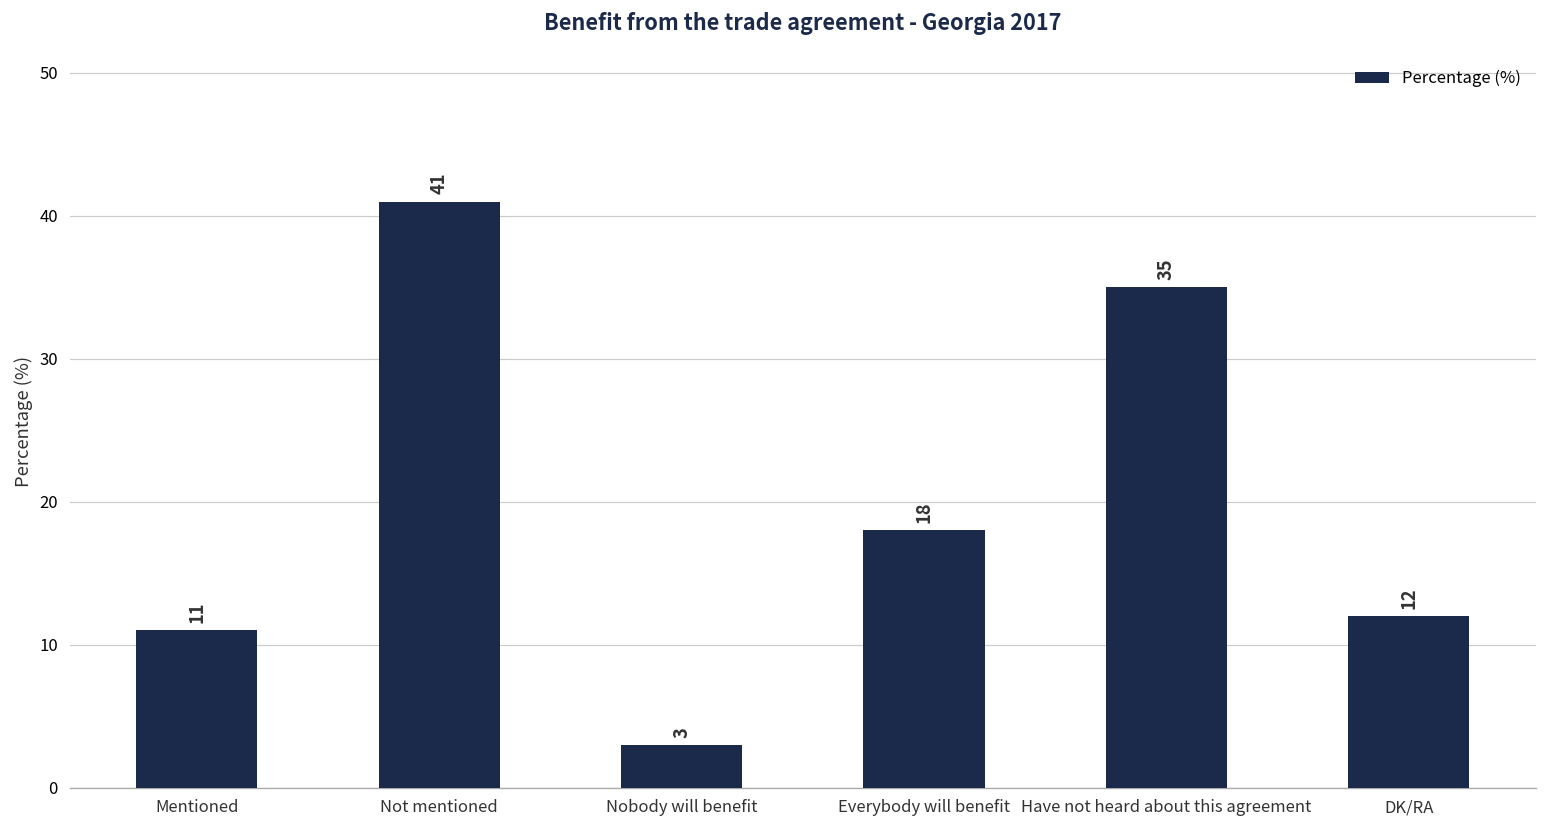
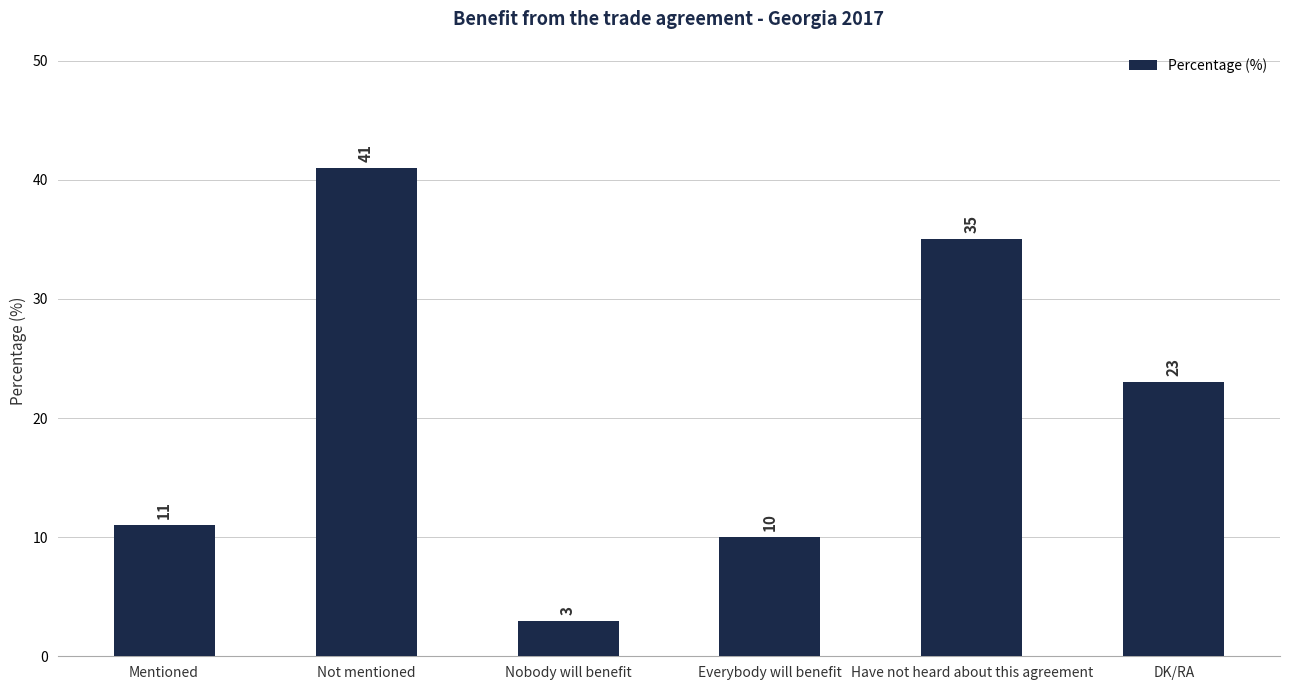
  {
    "Mentioned": 11,
    "Not mentioned": 41,
    "Nobody will benefit": 3,
-   "Everybody will benefit": 18,
+   "Everybody will benefit": 10,
    "Have not heard about this agreement": 35,
-   "DK/RA": 12
+   "DK/RA": 23
  }
